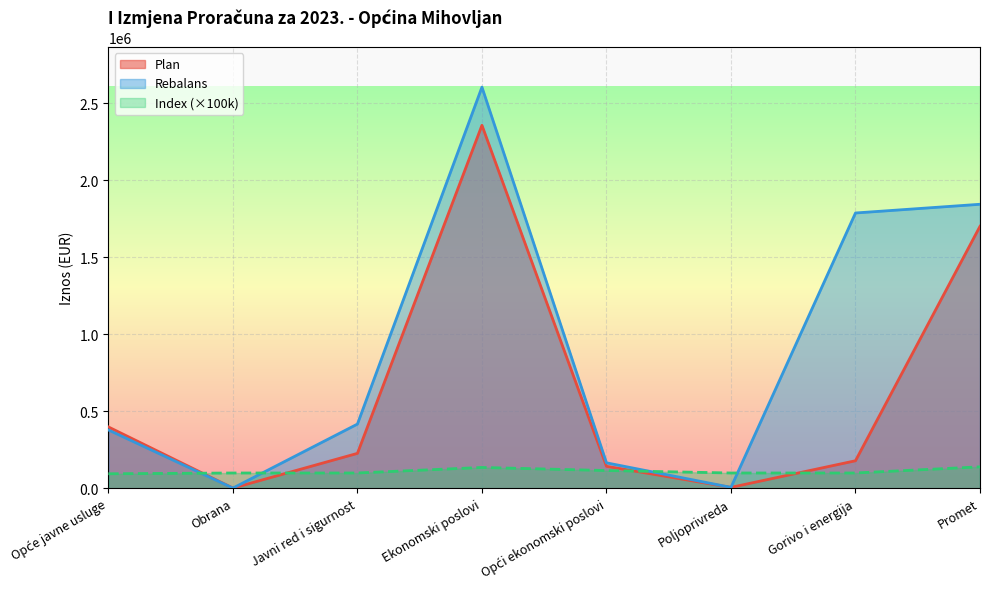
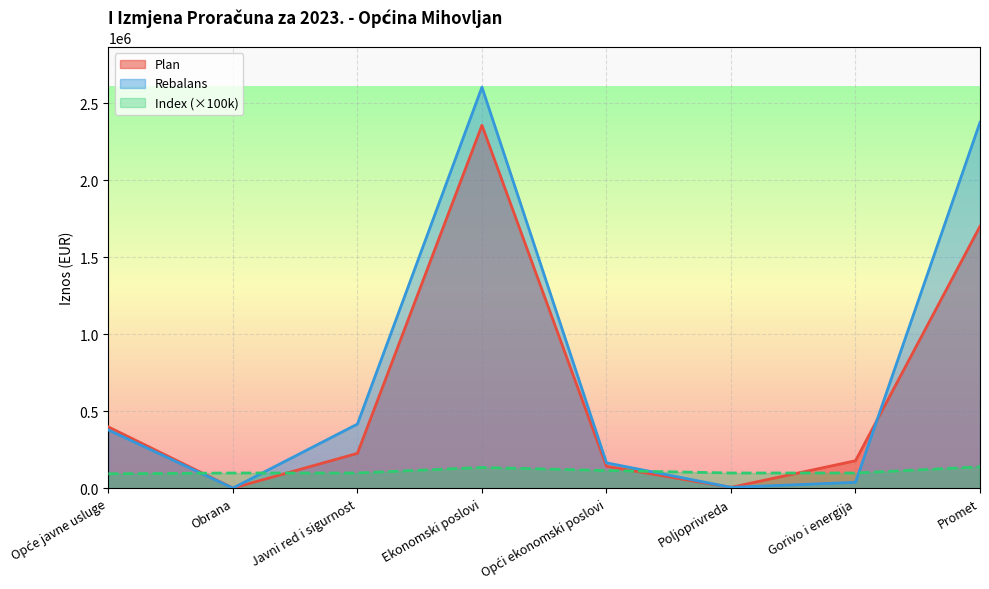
  {
    "Plan": {
      "Opće javne usluge": 400000,
      "Javni red i sigurnost": 230000,
      "Ekonomski poslovi": 2360000,
      "Opći ekonomski poslovi": 140000,
      "Gorivo i energija": 180000,
      "Promet": 1700000
    },
    "Rebalans": {
      "Opće javne usluge": 380000,
      "Javni red i sigurnost": 420000,
      "Ekonomski poslovi": 2610000,
      "Opći ekonomski poslovi": 170000,
-     "Gorivo i energija": 1790000,
-     "Promet": 1850000
+     "Gorivo i energija": 40000,
+     "Promet": 2380000
    },
    "Index (×100k)": {
      "Opće javne usluge": 100000,
      "Obrana": 100000,
      "Javni red i sigurnost": 100000,
      "Ekonomski poslovi": 140000,
      "Opći ekonomski poslovi": 120000,
      "Poljoprivreda": 100000,
      "Gorivo i energija": 100000,
      "Promet": 140000
    }
  }
